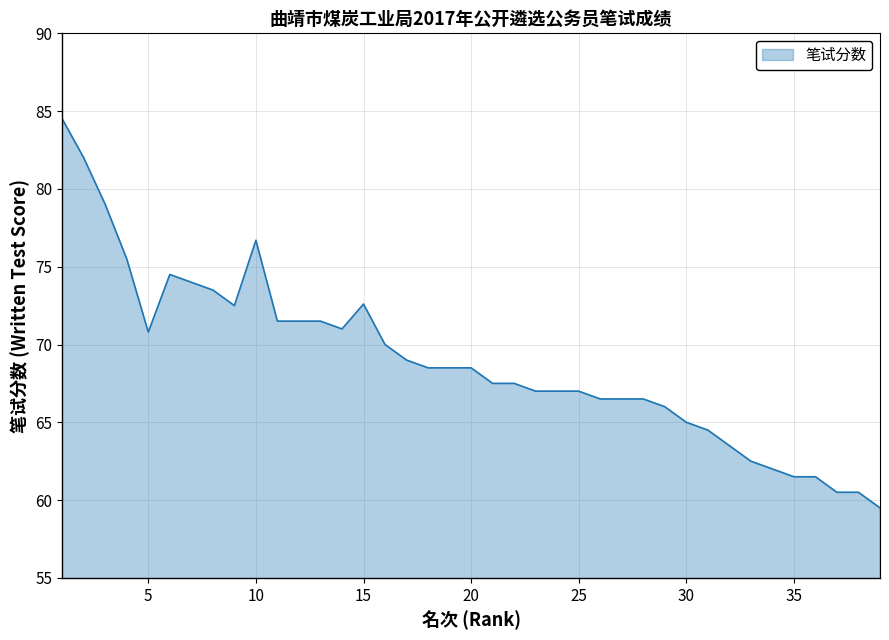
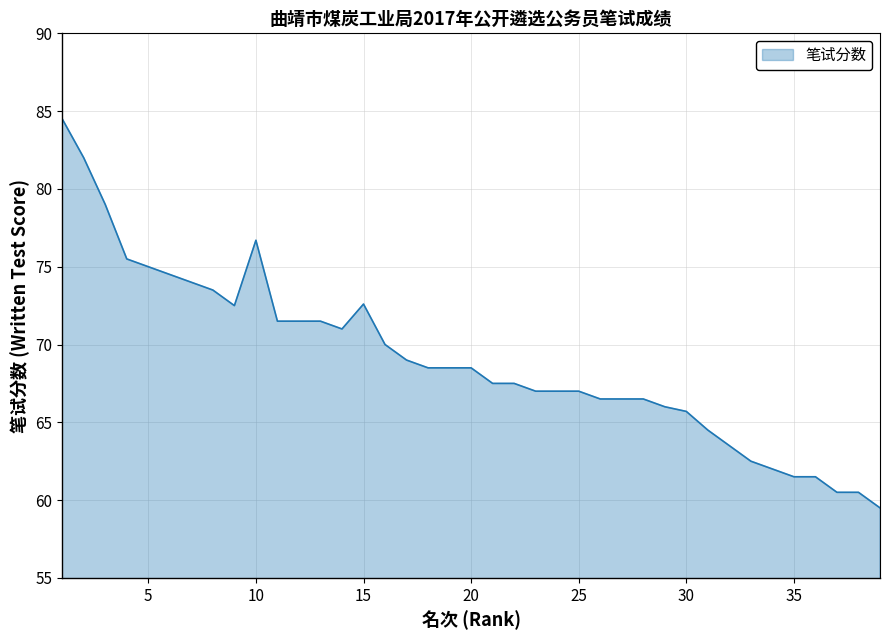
  {
-   "5": 70.8,
+   "5": 75.0,
    "10": 76.7,
    "15": 72.6,
    "20": 68.5,
    "25": 67.0,
-   "30": 65.0,
+   "30": 65.7,
    "35": 61.5
  }
